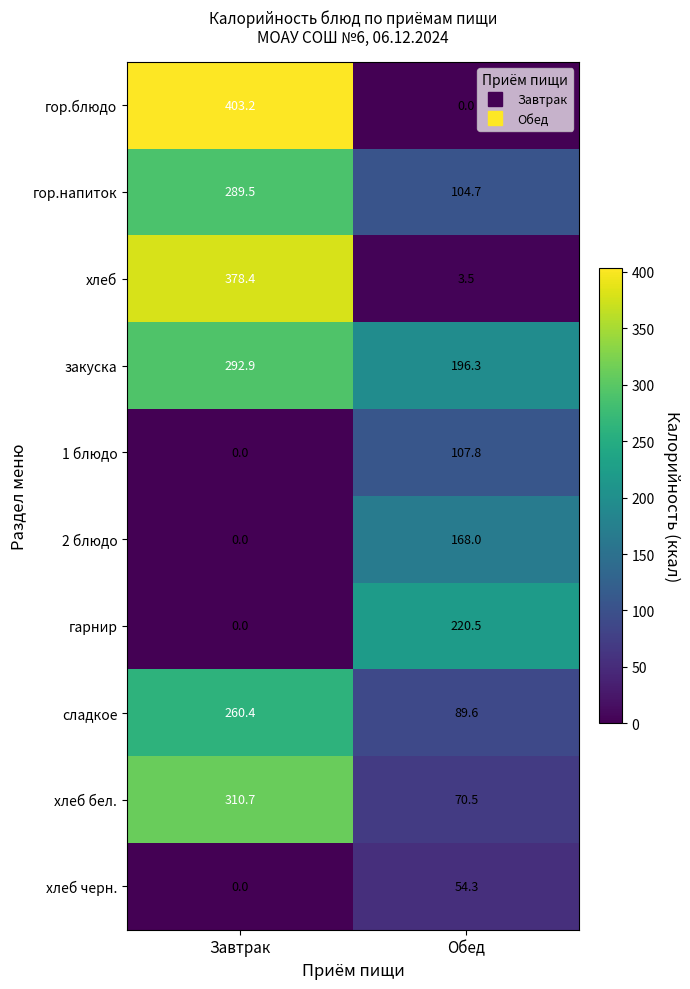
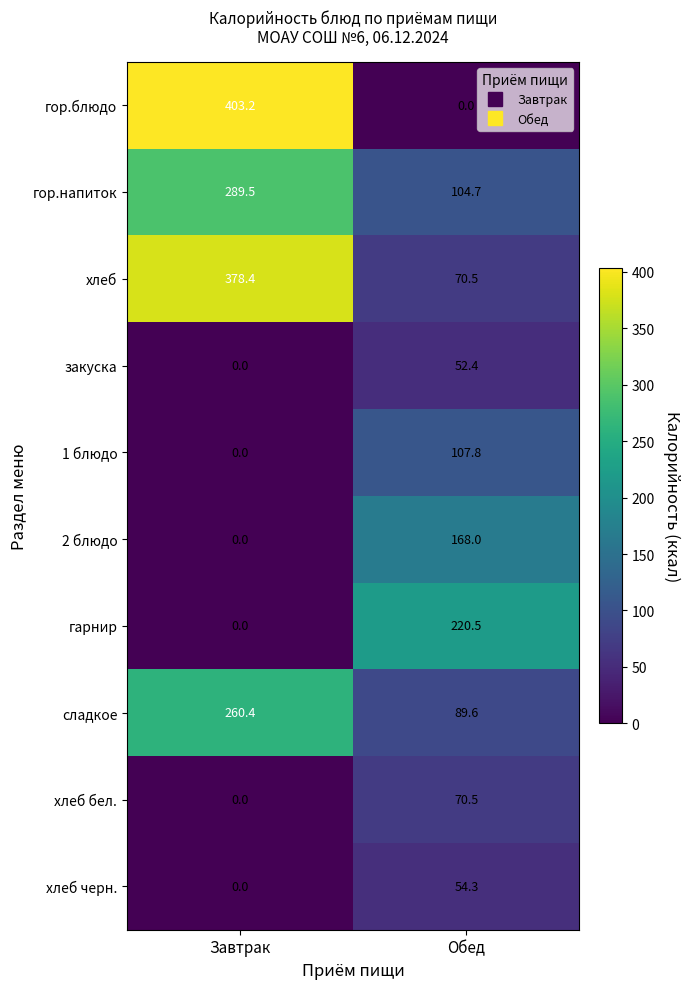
  {
    "гор.блюдо": {
      "Завтрак": 403.2,
      "Обед": 0.0
    },
    "гор.напиток": {
      "Завтрак": 289.5,
      "Обед": 104.7
    },
    "хлеб": {
      "Завтрак": 378.4,
-     "Обед": 3.5
+     "Обед": 70.5
    },
    "закуска": {
-     "Завтрак": 292.9,
-     "Обед": 196.3
+     "Завтрак": 0.0,
+     "Обед": 52.4
    },
    "1 блюдо": {
      "Завтрак": 0.0,
      "Обед": 107.8
    },
    "2 блюдо": {
      "Завтрак": 0.0,
      "Обед": 168.0
    },
    "гарнир": {
      "Завтрак": 0.0,
      "Обед": 220.5
    },
    "сладкое": {
      "Завтрак": 260.4,
      "Обед": 89.6
    },
    "хлеб бел.": {
-     "Завтрак": 310.7,
+     "Завтрак": 0.0,
      "Обед": 70.5
    },
    "хлеб черн.": {
      "Завтрак": 0.0,
      "Обед": 54.3
    }
  }
